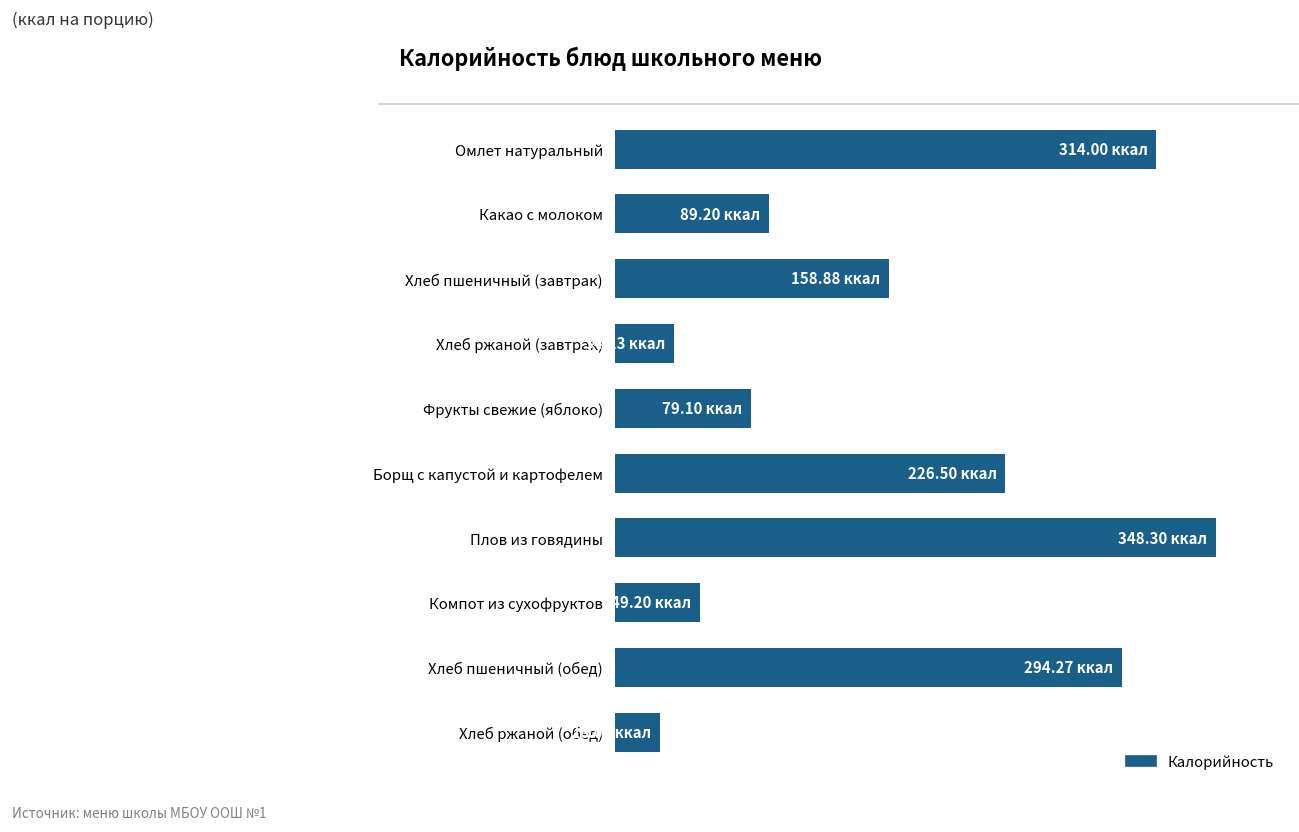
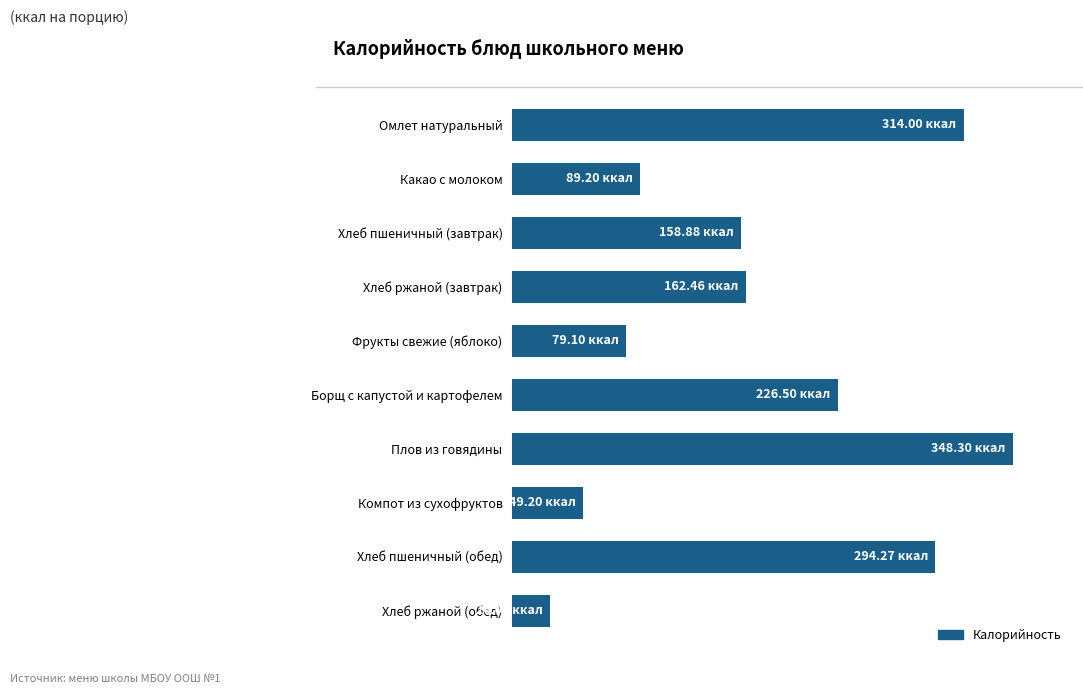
  {
    "Омлет натуральный": 314.00,
    "Какао с молоком": 89.20,
    "Хлеб пшеничный (завтрак)": 158.88,
-   "Хлеб ржаной (завтрак)": 34.13,
+   "Хлеб ржаной (завтрак)": 162.46,
    "Фрукты свежие (яблоко)": 79.10,
    "Борщ с капустой и картофелем": 226.50,
    "Плов из говядины": 348.30,
    "Компот из сухофруктов": 49.20,
    "Хлеб пшеничный (обед)": 294.27,
    "Хлеб ржаной (обед)": 26.01
  }
